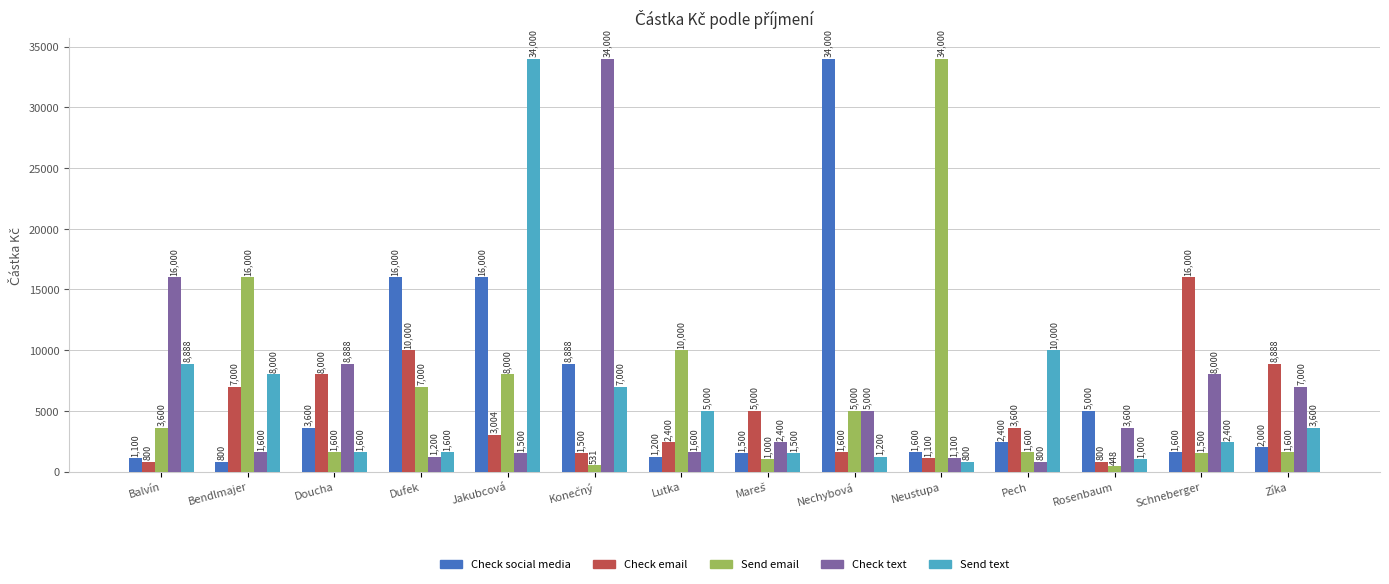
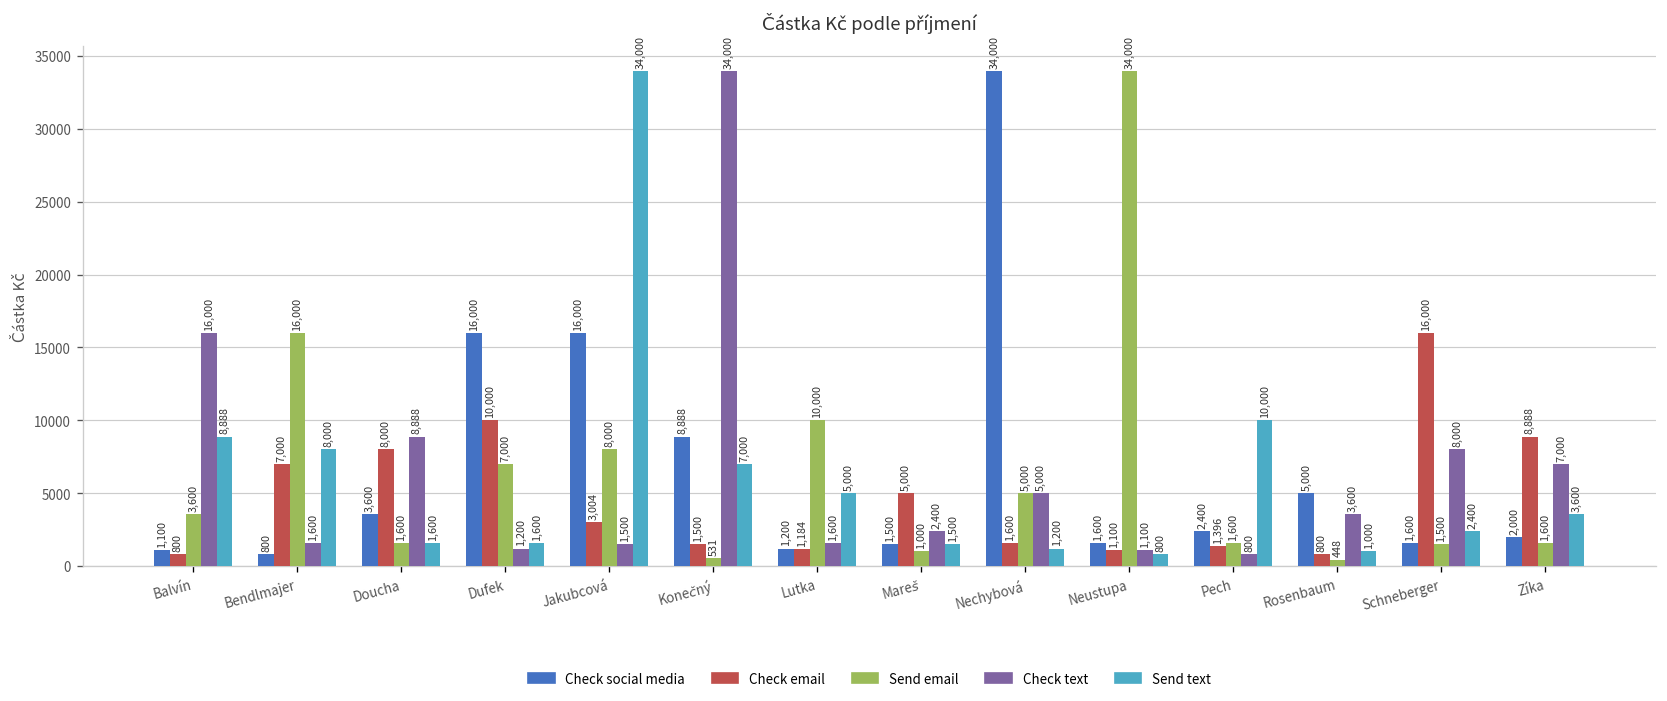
  {
    "Check email": {
      "Balvín": "800",
      "Bendlmajer": "7,000",
      "Doucha": "8,000",
      "Dufek": "10,000",
      "Jakubcová": "3,004",
      "Konečný": "1,500",
-     "Lutka": "2,400",
+     "Lutka": "1,184",
      "Mareš": "5,000",
      "Nechybová": "1,600",
      "Neustupa": "1,100",
-     "Pech": "3,600",
+     "Pech": "1,396",
      "Rosenbaum": "800",
      "Schneberger": "16,000",
      "Zíka": "8,888"
    },
    "Send email": {
      "Balvín": "3,600",
      "Bendlmajer": "16,000",
      "Doucha": "1,600",
      "Dufek": "7,000",
      "Jakubcová": "8,000",
      "Konečný": "531",
      "Lutka": "10,000",
      "Mareš": "1,000",
      "Nechybová": "5,000",
      "Neustupa": "34,000",
      "Pech": "1,600",
      "Rosenbaum": "448",
      "Schneberger": "1,500",
      "Zíka": "1,600"
    },
    "Check text": {
      "Balvín": "16,000",
      "Bendlmajer": "1,600",
      "Doucha": "8,888",
      "Dufek": "1,200",
      "Jakubcová": "1,500",
      "Konečný": "34,000",
      "Lutka": "1,600",
      "Mareš": "2,400",
      "Nechybová": "5,000",
      "Neustupa": "1,100",
      "Pech": "800",
      "Rosenbaum": "3,600",
      "Schneberger": "8,000",
      "Zíka": "7,000"
    }
  }
